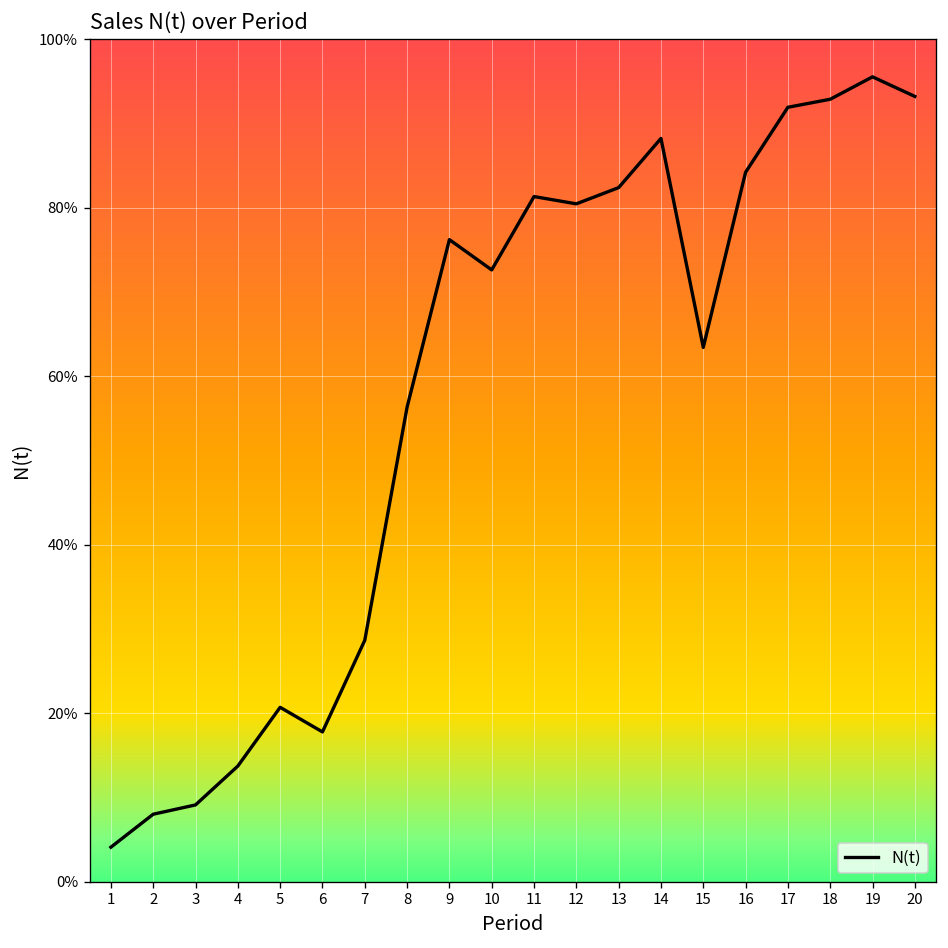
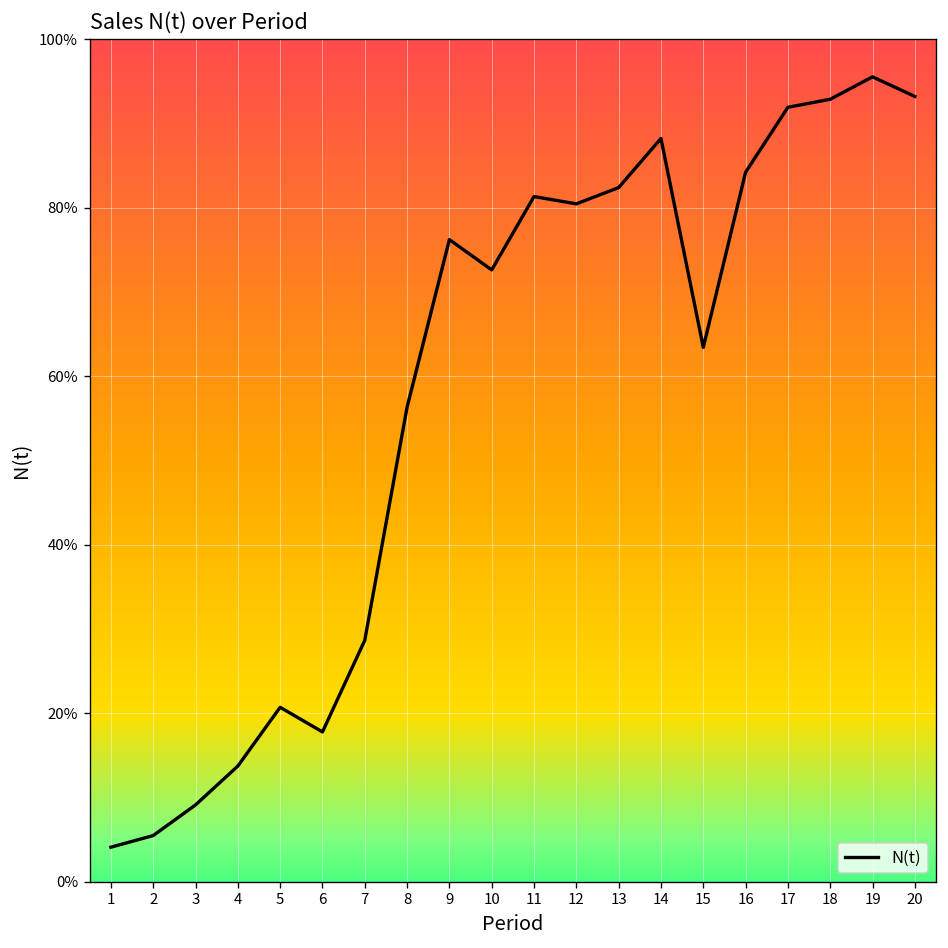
  {
    "1": "4%",
-   "2": "8%",
+   "2": "5%",
    "3": "9%",
    "4": "14%",
    "5": "21%",
    "6": "18%",
    "7": "29%",
    "8": "56%",
    "9": "76%",
    "10": "73%",
    "11": "81%",
    "12": "80%",
    "13": "82%",
    "14": "88%",
    "15": "63%",
    "16": "84%",
    "17": "92%",
    "18": "93%",
    "19": "96%",
    "20": "93%"
  }
